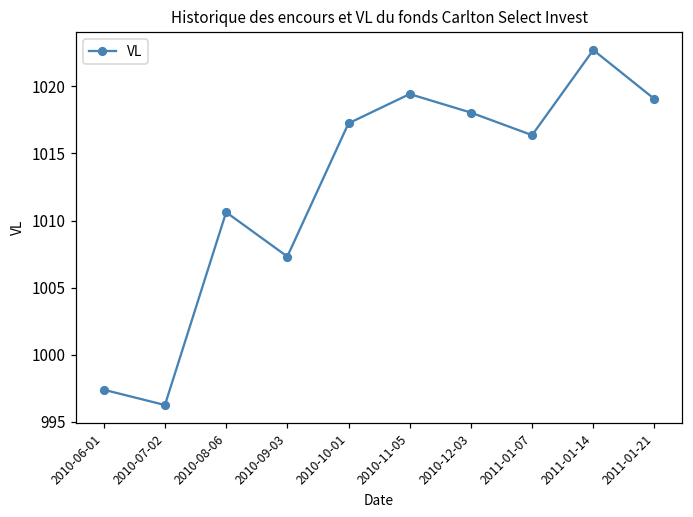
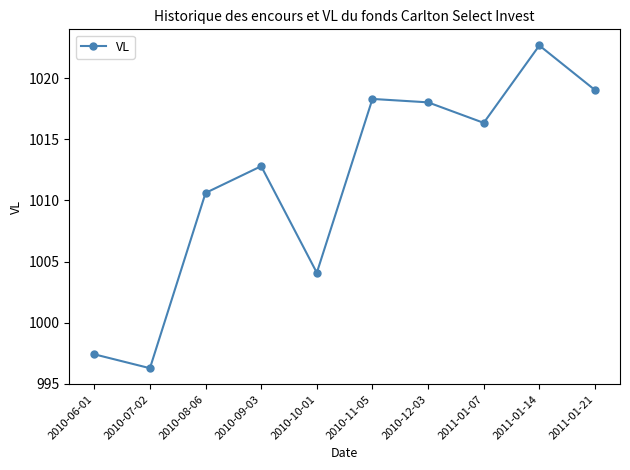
  {
    "2010-06-01": 997.4,
    "2010-07-02": 996.3,
    "2010-08-06": 1010.6,
-   "2010-09-03": 1007.3,
-   "2010-10-01": 1017.2,
-   "2010-11-05": 1019.4,
+   "2010-09-03": 1012.8,
+   "2010-10-01": 1004.1,
+   "2010-11-05": 1018.3,
    "2010-12-03": 1018.0,
    "2011-01-07": 1016.4,
    "2011-01-14": 1022.7,
    "2011-01-21": 1019.1
  }
